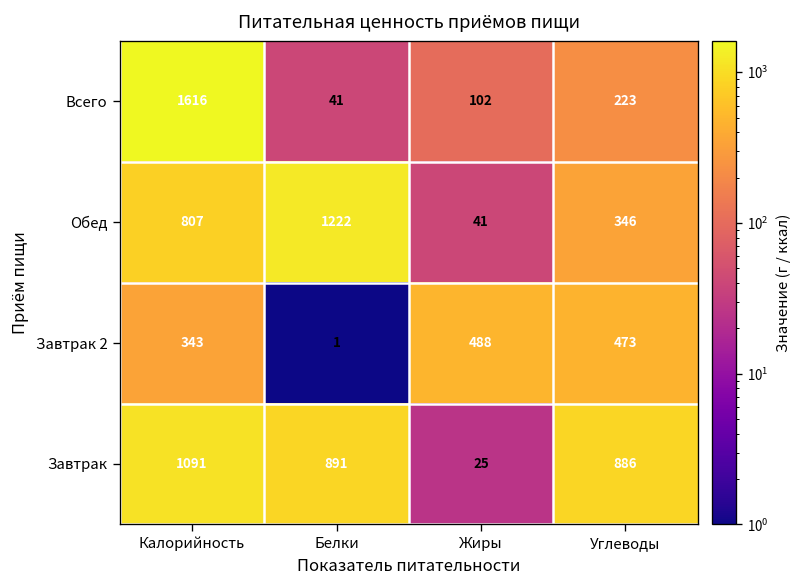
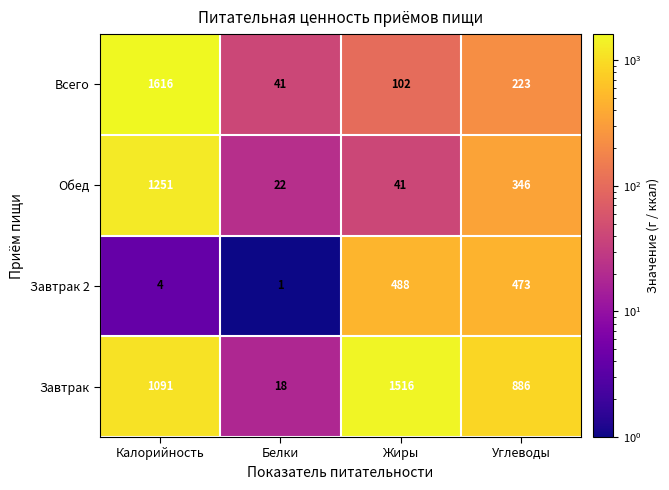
  {
    "Всего": {
      "Калорийность": 1616,
      "Белки": 41,
      "Жиры": 102,
      "Углеводы": 223
    },
    "Обед": {
-     "Калорийность": 807,
-     "Белки": 1222,
+     "Калорийность": 1251,
+     "Белки": 22,
      "Жиры": 41,
      "Углеводы": 346
    },
    "Завтрак 2": {
-     "Калорийность": 343,
+     "Калорийность": 4,
      "Белки": 1,
      "Жиры": 488,
      "Углеводы": 473
    },
    "Завтрак": {
      "Калорийность": 1091,
-     "Белки": 891,
-     "Жиры": 25,
+     "Белки": 18,
+     "Жиры": 1516,
      "Углеводы": 886
    }
  }
